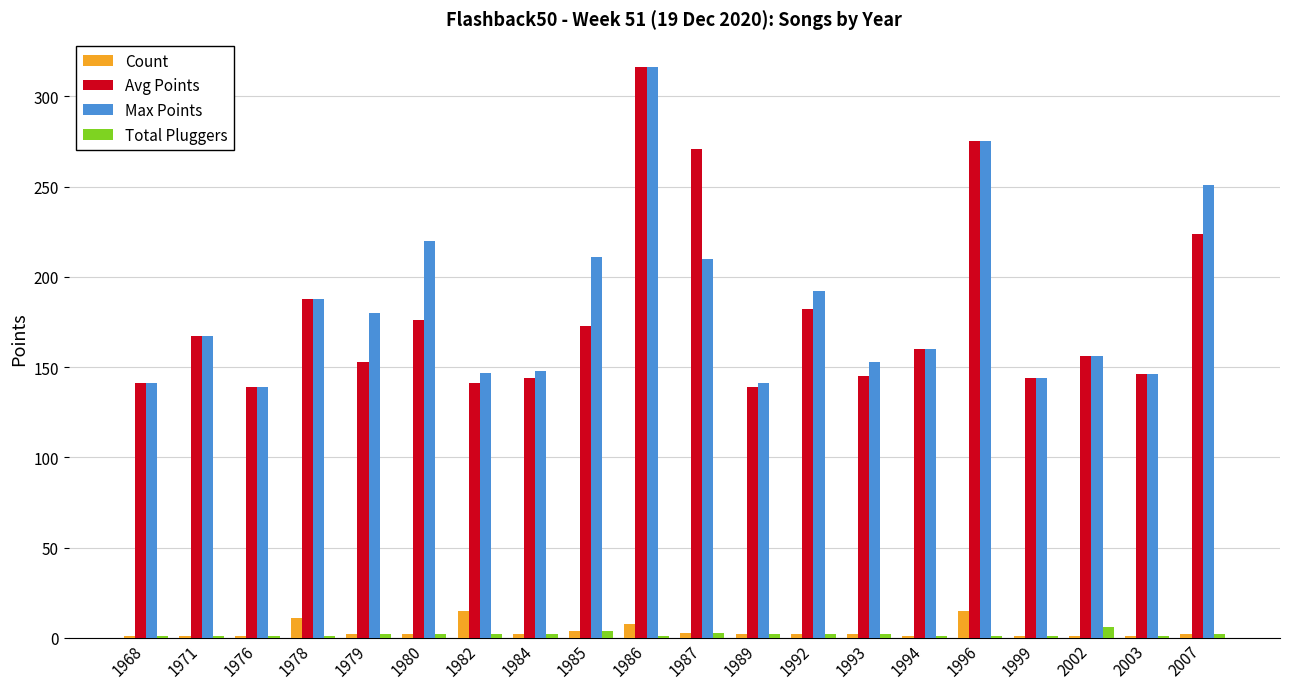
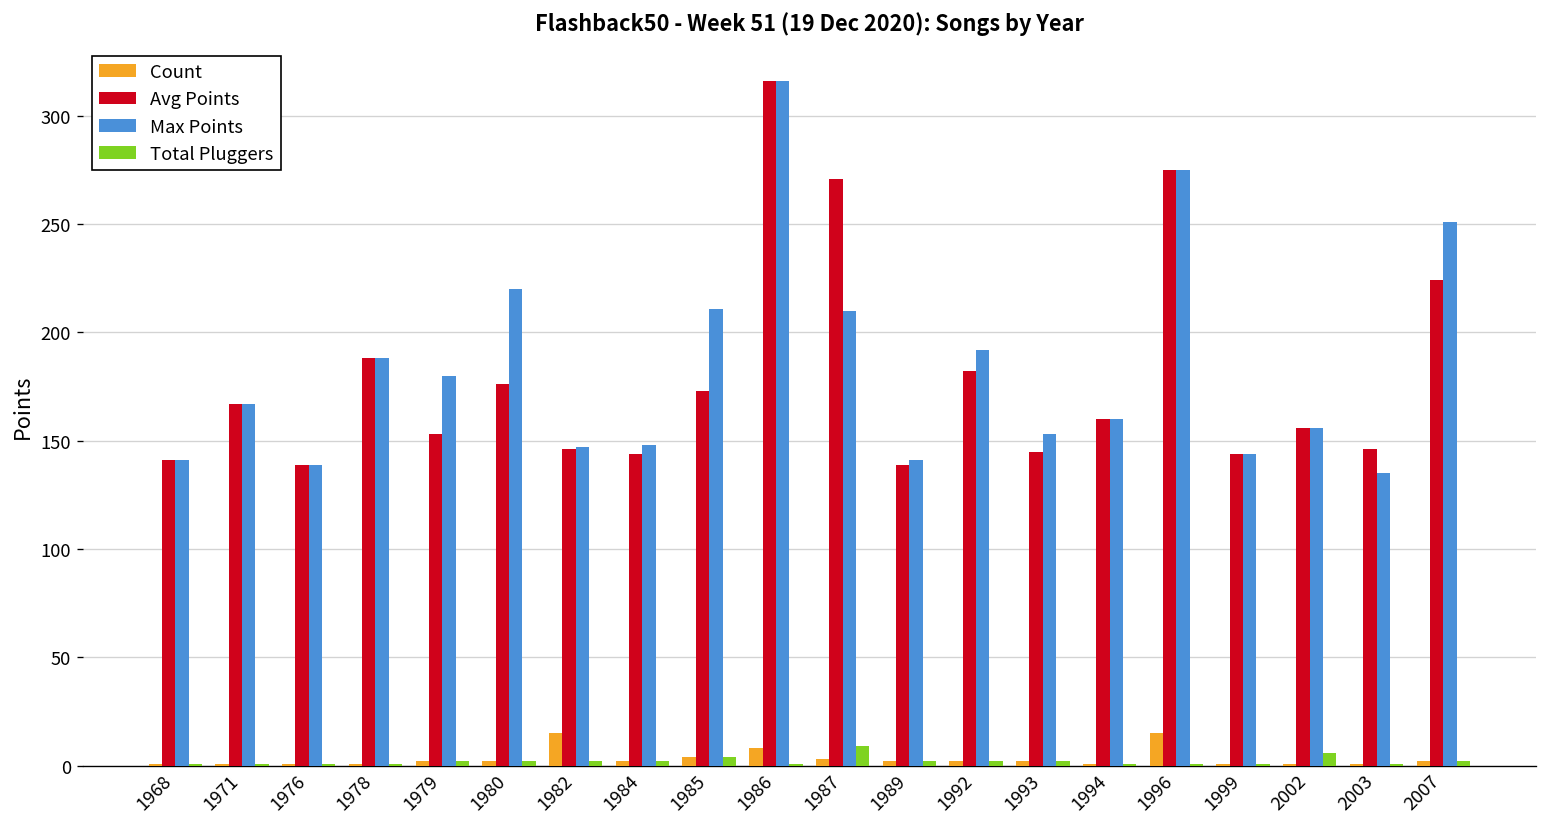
  {
    "Count": {
-     "1978": 11,
+     "1978": 1,
      "1979": 2,
      "1980": 2,
      "1982": 15,
      "1984": 2,
      "1985": 4,
      "1986": 8,
      "1987": 3,
      "1989": 2,
      "1992": 2,
      "1993": 2,
      "1996": 15,
      "2007": 2
    },
    "Avg Points": {
      "1968": 141,
      "1971": 167,
      "1976": 139,
      "1978": 188,
      "1979": 153,
      "1980": 176,
-     "1982": 141,
+     "1982": 146,
      "1984": 144,
      "1985": 173,
      "1986": 316,
      "1987": 271,
      "1989": 139,
      "1992": 182,
      "1993": 145,
      "1994": 160,
      "1996": 275,
      "1999": 144,
      "2002": 156,
      "2003": 146,
      "2007": 224
    },
    "Max Points": {
      "1968": 141,
      "1971": 167,
      "1976": 139,
      "1978": 188,
      "1979": 180,
      "1980": 220,
      "1982": 147,
      "1984": 148,
      "1985": 211,
      "1986": 316,
      "1987": 210,
      "1989": 141,
      "1992": 192,
      "1993": 153,
      "1994": 160,
      "1996": 275,
      "1999": 144,
      "2002": 156,
-     "2003": 146,
+     "2003": 135,
      "2007": 251
    },
    "Total Pluggers": {
      "1979": 2,
      "1980": 2,
      "1982": 2,
      "1984": 2,
      "1985": 4,
-     "1987": 3,
+     "1987": 9,
      "1989": 2,
      "1992": 2,
      "1993": 2,
      "2002": 6,
      "2007": 2
    }
  }
